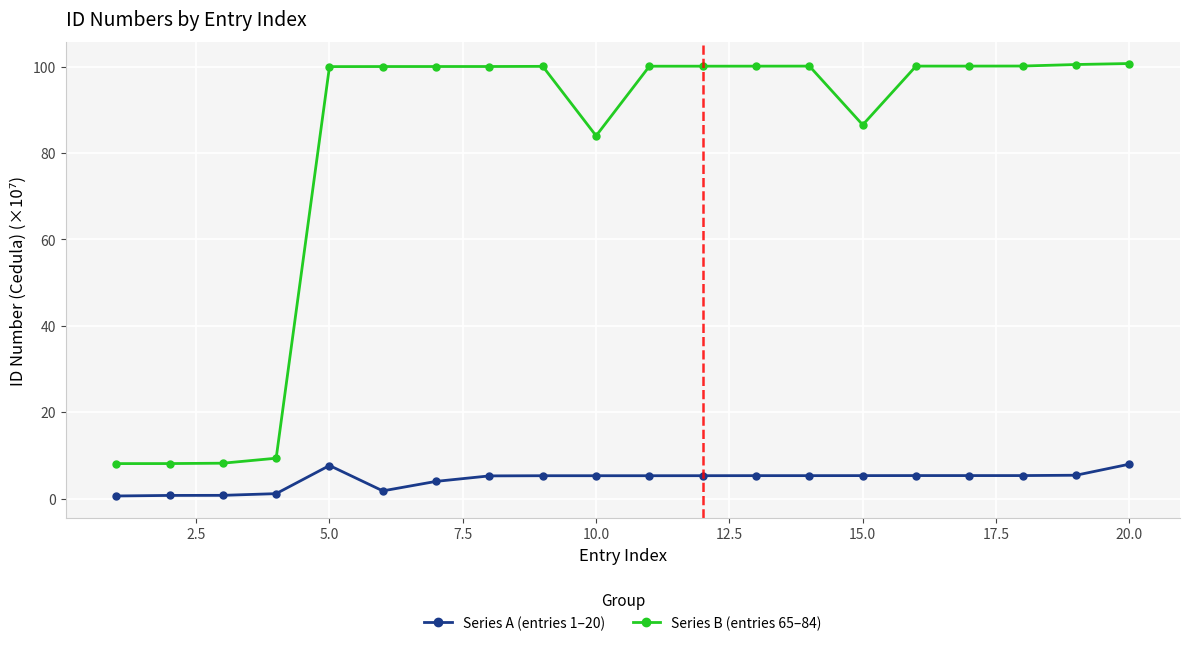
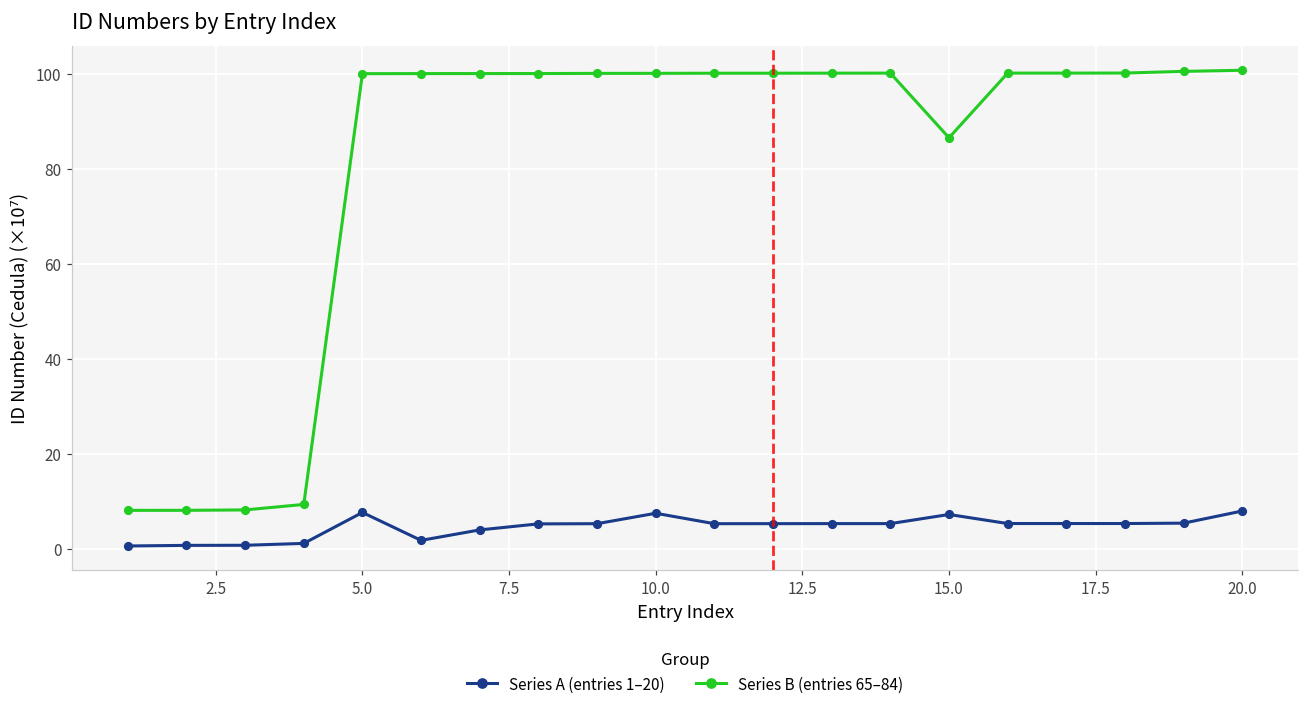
  {
    "Series A (entries 1–20)": {
      "5.0": 8,
-     "10.0": 5,
-     "15.0": 5,
+     "10.0": 7,
+     "15.0": 7,
      "20.0": 8
    },
    "Series B (entries 65–84)": {
      "5.0": 100,
-     "10.0": 84,
+     "10.0": 100,
      "15.0": 87,
      "20.0": 101
    }
  }
